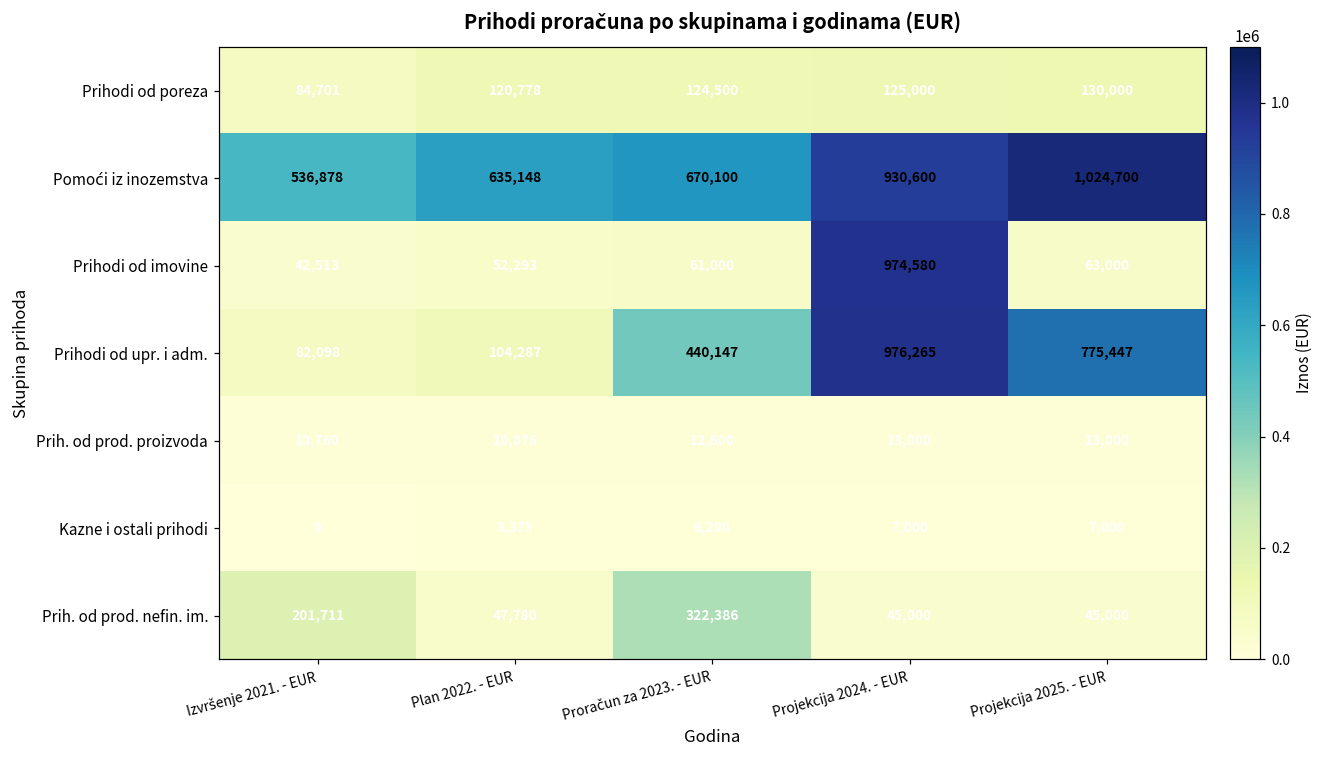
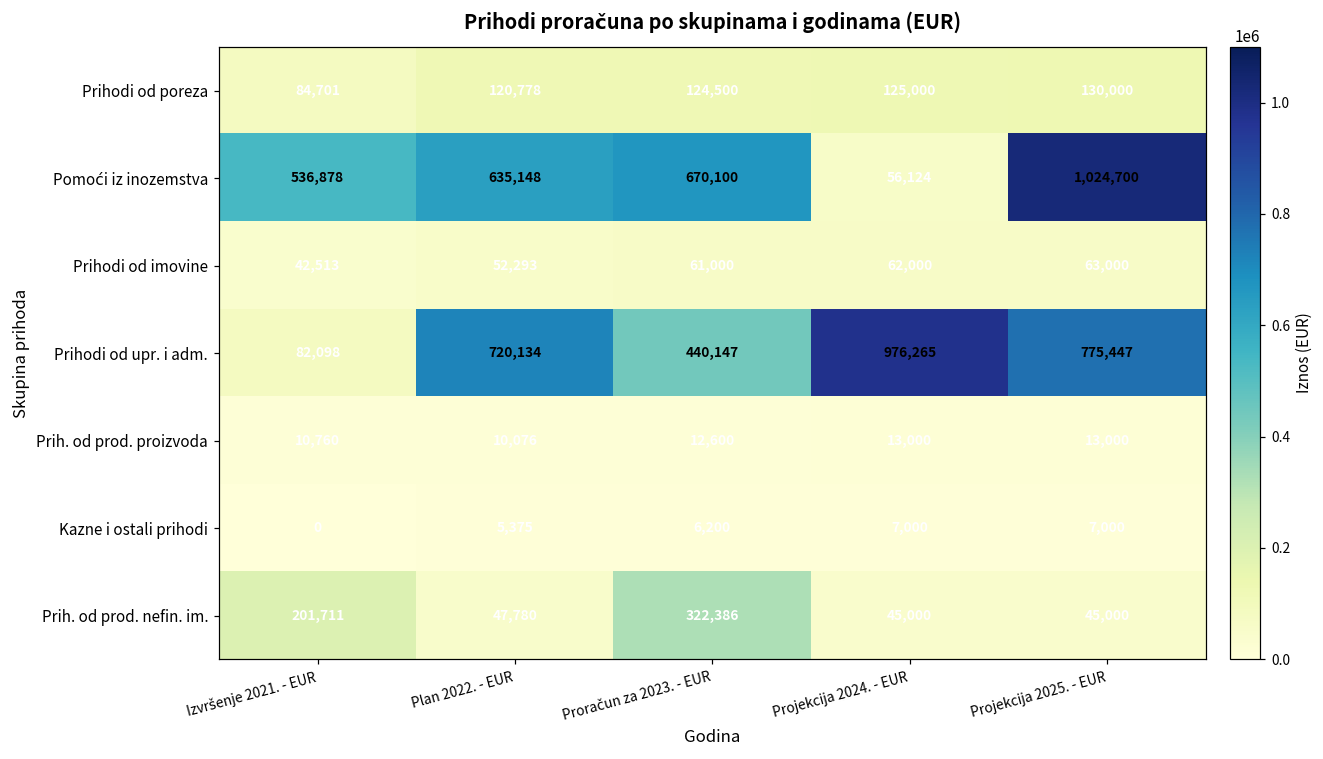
  {
    "Prihodi od poreza": {
      "Izvršenje 2021. - EUR": "84,701",
      "Plan 2022. - EUR": "120,778",
      "Proračun za 2023. - EUR": "124,500",
      "Projekcija 2024. - EUR": "125,000",
      "Projekcija 2025. - EUR": "130,000"
    },
    "Pomoći iz inozemstva": {
      "Izvršenje 2021. - EUR": "536,878",
      "Plan 2022. - EUR": "635,148",
      "Proračun za 2023. - EUR": "670,100",
-     "Projekcija 2024. - EUR": "930,600",
+     "Projekcija 2024. - EUR": "56,124",
      "Projekcija 2025. - EUR": "1,024,700"
    },
    "Prihodi od imovine": {
      "Izvršenje 2021. - EUR": "42,513",
      "Plan 2022. - EUR": "52,293",
      "Proračun za 2023. - EUR": "61,000",
-     "Projekcija 2024. - EUR": "974,580",
+     "Projekcija 2024. - EUR": "62,000",
      "Projekcija 2025. - EUR": "63,000"
    },
    "Prihodi od upr. i adm.": {
      "Izvršenje 2021. - EUR": "82,098",
-     "Plan 2022. - EUR": "104,287",
+     "Plan 2022. - EUR": "720,134",
      "Proračun za 2023. - EUR": "440,147",
      "Projekcija 2024. - EUR": "976,265",
      "Projekcija 2025. - EUR": "775,447"
    },
    "Prih. od prod. nefin. im.": {
      "Izvršenje 2021. - EUR": "201,711",
      "Plan 2022. - EUR": "47,780",
      "Proračun za 2023. - EUR": "322,386",
      "Projekcija 2024. - EUR": "45,000",
      "Projekcija 2025. - EUR": "45,000"
    }
  }
